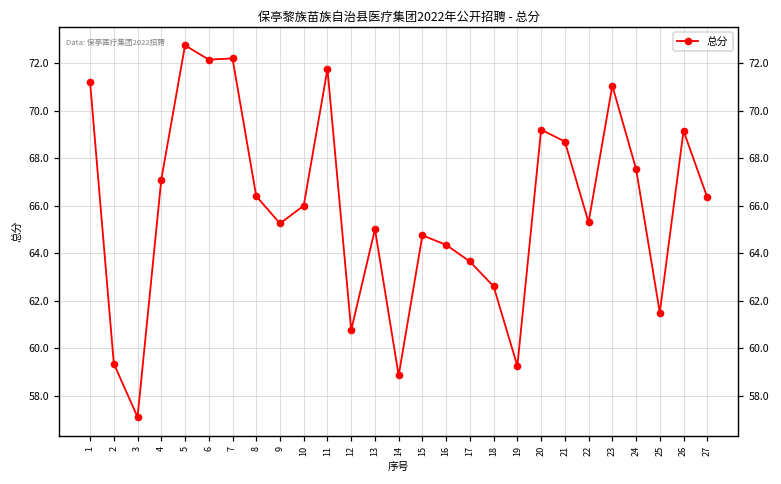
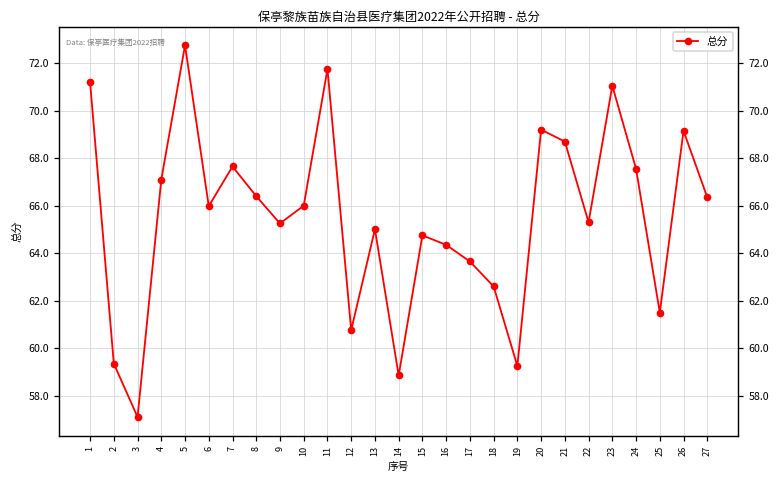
  {
    "1": 71.2,
    "2": 59.4,
    "3": 57.1,
    "4": 67.1,
    "5": 72.8,
-   "6": 72.2,
-   "7": 72.2,
+   "6": 66.0,
+   "7": 67.7,
    "8": 66.4,
    "9": 65.3,
    "10": 66.0,
    "11": 71.8,
    "12": 60.8,
    "13": 65.0,
    "14": 58.9,
    "15": 64.8,
    "16": 64.4,
    "17": 63.7,
    "18": 62.6,
    "19": 59.3,
    "20": 69.2,
    "21": 68.7,
    "22": 65.3,
    "23": 71.1,
    "24": 67.6,
    "25": 61.5,
    "26": 69.2,
    "27": 66.4
  }
